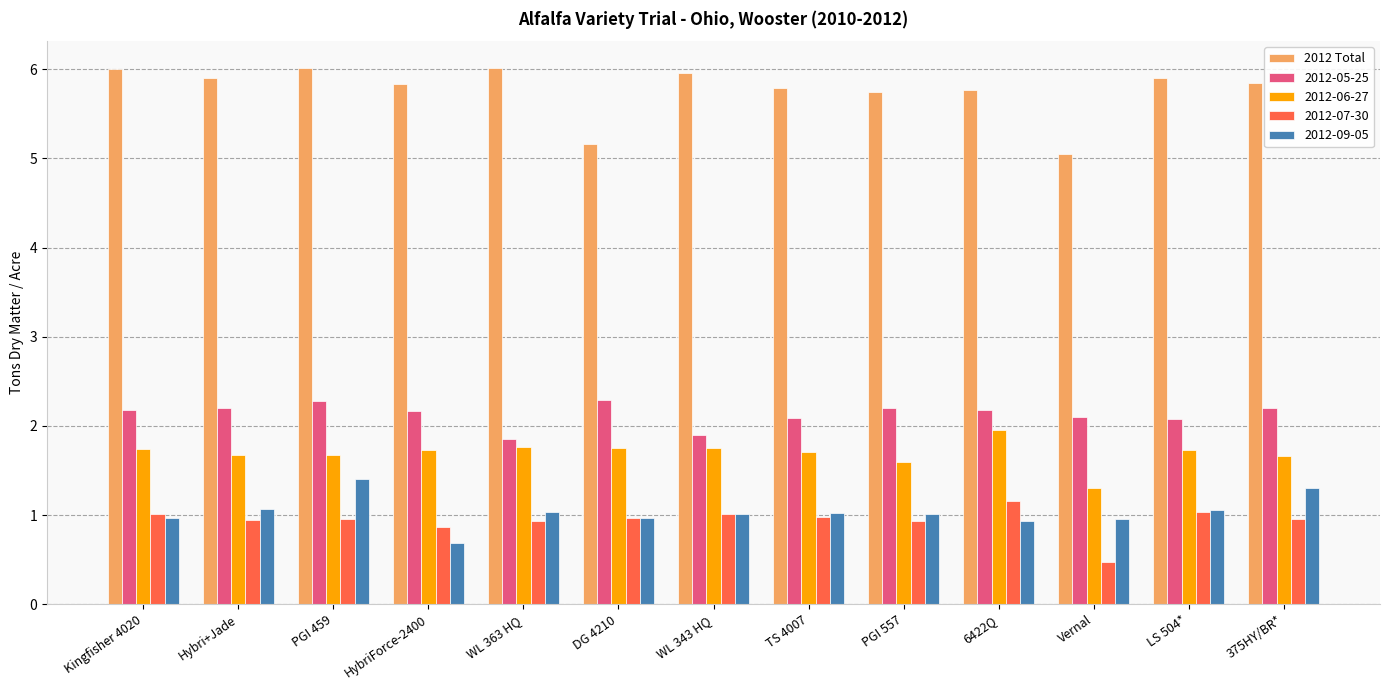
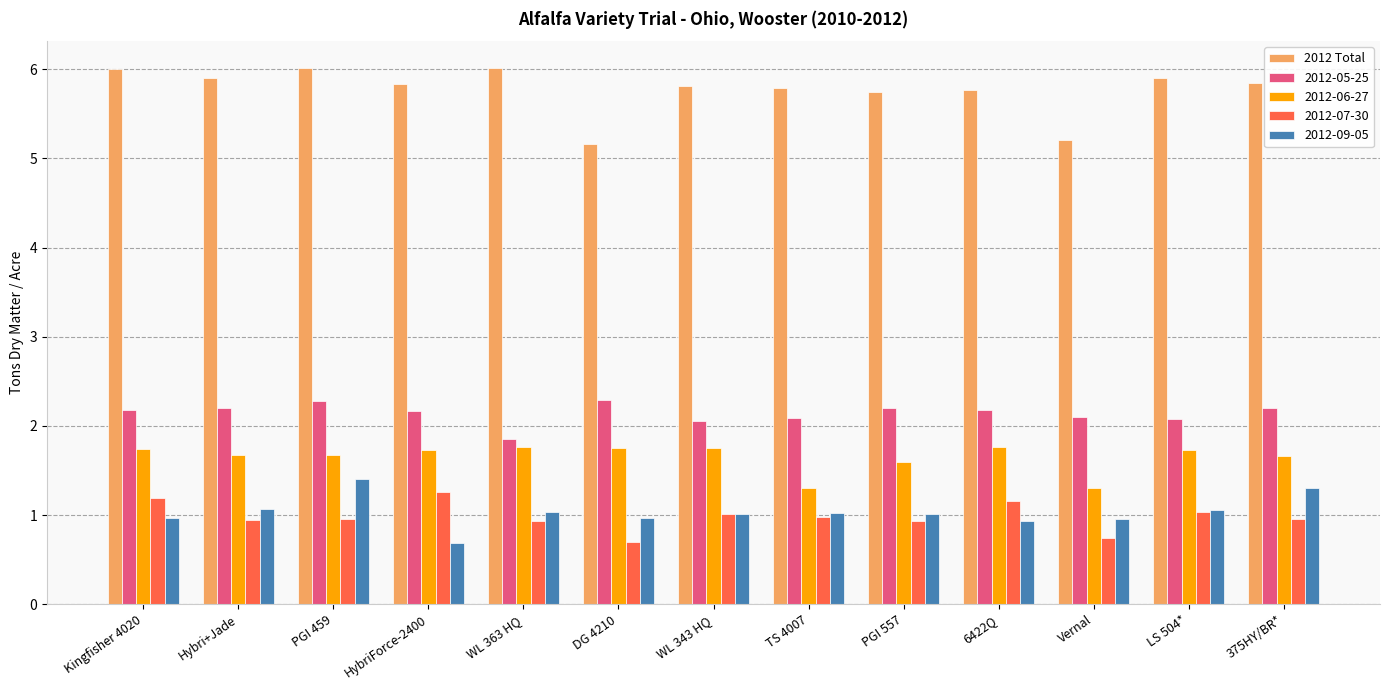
  {
    "2012 Total": {
      "Kingfisher 4020": 6.0,
      "Hybri+Jade": 5.9,
      "PGI 459": 6.0,
      "HybriForce-2400": 5.8,
      "WL 363 HQ": 6.0,
      "DG 4210": 5.2,
-     "WL 343 HQ": 6.0,
+     "WL 343 HQ": 5.8,
      "TS 4007": 5.8,
      "PGI 557": 5.7,
      "6422Q": 5.8,
-     "Vernal": 5.0,
+     "Vernal": 5.2,
      "LS 504*": 5.9,
      "375HY/BR*": 5.8
    },
    "2012-05-25": {
      "Kingfisher 4020": 2.2,
      "Hybri+Jade": 2.2,
      "PGI 459": 2.3,
      "HybriForce-2400": 2.2,
      "WL 363 HQ": 1.9,
      "DG 4210": 2.3,
-     "WL 343 HQ": 1.9,
+     "WL 343 HQ": 2.1,
      "TS 4007": 2.1,
      "PGI 557": 2.2,
      "6422Q": 2.2,
      "Vernal": 2.1,
      "LS 504*": 2.1,
      "375HY/BR*": 2.2
    },
    "2012-06-27": {
      "Kingfisher 4020": 1.7,
      "Hybri+Jade": 1.7,
      "PGI 459": 1.7,
      "HybriForce-2400": 1.7,
      "WL 363 HQ": 1.8,
      "DG 4210": 1.8,
      "WL 343 HQ": 1.7,
-     "TS 4007": 1.7,
+     "TS 4007": 1.3,
      "PGI 557": 1.6,
-     "6422Q": 2.0,
+     "6422Q": 1.8,
      "Vernal": 1.3,
      "LS 504*": 1.7,
      "375HY/BR*": 1.7
    },
    "2012-07-30": {
-     "Kingfisher 4020": 1.0,
+     "Kingfisher 4020": 1.2,
      "Hybri+Jade": 0.9,
      "PGI 459": 1.0,
-     "HybriForce-2400": 0.9,
+     "HybriForce-2400": 1.3,
      "WL 363 HQ": 0.9,
-     "DG 4210": 1.0,
+     "DG 4210": 0.7,
      "WL 343 HQ": 1.0,
      "TS 4007": 1.0,
      "PGI 557": 0.9,
      "6422Q": 1.2,
-     "Vernal": 0.5,
+     "Vernal": 0.7,
      "LS 504*": 1.0,
      "375HY/BR*": 1.0
    },
    "2012-09-05": {
      "Kingfisher 4020": 1.0,
      "Hybri+Jade": 1.1,
      "PGI 459": 1.4,
      "HybriForce-2400": 0.7,
      "WL 363 HQ": 1.0,
      "DG 4210": 1.0,
      "WL 343 HQ": 1.0,
      "TS 4007": 1.0,
      "PGI 557": 1.0,
      "6422Q": 0.9,
      "Vernal": 1.0,
      "LS 504*": 1.1,
      "375HY/BR*": 1.3
    }
  }
